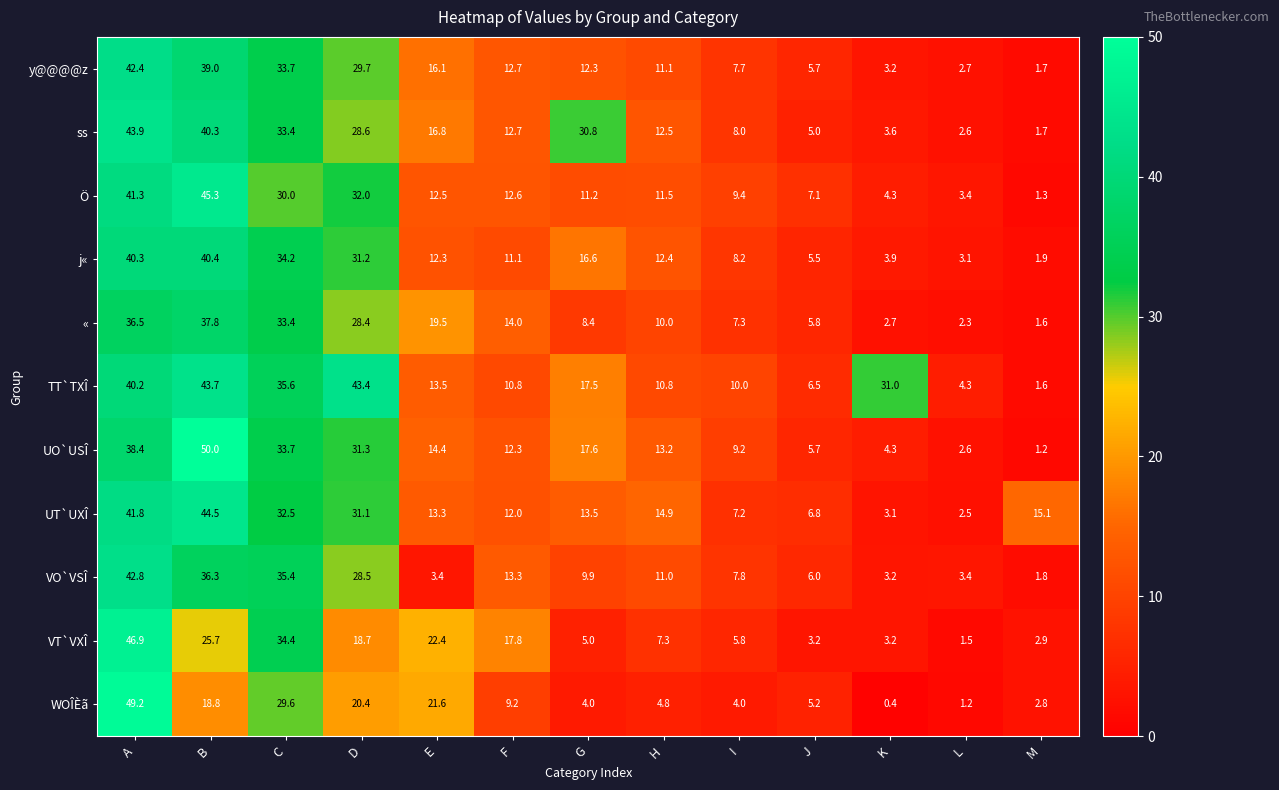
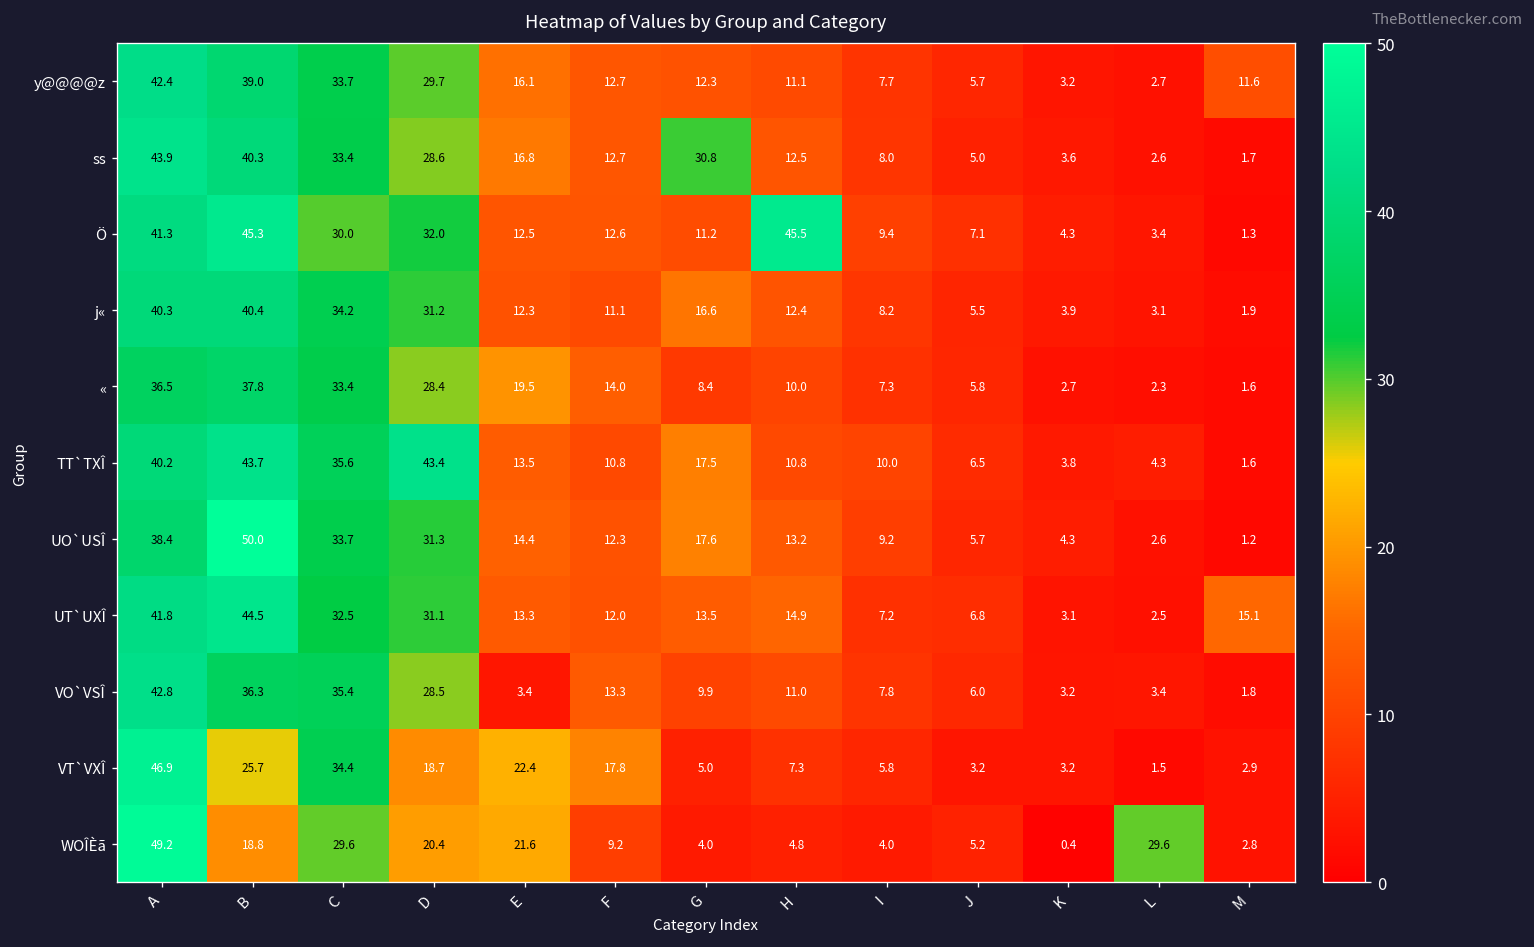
  {
    "y@@@@z": {
      "A": 42.4,
      "B": 39.0,
      "C": 33.7,
      "D": 29.7,
      "E": 16.1,
      "F": 12.7,
      "G": 12.3,
      "H": 11.1,
      "I": 7.7,
      "J": 5.7,
      "K": 3.2,
      "L": 2.7,
-     "M": 1.7
+     "M": 11.6
    },
    "ss": {
      "A": 43.9,
      "B": 40.3,
      "C": 33.4,
      "D": 28.6,
      "E": 16.8,
      "F": 12.7,
      "G": 30.8,
      "H": 12.5,
      "I": 8.0,
      "J": 5.0,
      "K": 3.6,
      "L": 2.6,
      "M": 1.7
    },
    "Ö": {
      "A": 41.3,
      "B": 45.3,
      "C": 30.0,
      "D": 32.0,
      "E": 12.5,
      "F": 12.6,
      "G": 11.2,
-     "H": 11.5,
+     "H": 45.5,
      "I": 9.4,
      "J": 7.1,
      "K": 4.3,
      "L": 3.4,
      "M": 1.3
    },
    "j«": {
      "A": 40.3,
      "B": 40.4,
      "C": 34.2,
      "D": 31.2,
      "E": 12.3,
      "F": 11.1,
      "G": 16.6,
      "H": 12.4,
      "I": 8.2,
      "J": 5.5,
      "K": 3.9,
      "L": 3.1,
      "M": 1.9
    },
    "«": {
      "A": 36.5,
      "B": 37.8,
      "C": 33.4,
      "D": 28.4,
      "E": 19.5,
      "F": 14.0,
      "G": 8.4,
      "H": 10.0,
      "I": 7.3,
      "J": 5.8,
      "K": 2.7,
      "L": 2.3,
      "M": 1.6
    },
    "TT`TXÎ": {
      "A": 40.2,
      "B": 43.7,
      "C": 35.6,
      "D": 43.4,
      "E": 13.5,
      "F": 10.8,
      "G": 17.5,
      "H": 10.8,
      "I": 10.0,
      "J": 6.5,
-     "K": 31.0,
+     "K": 3.8,
      "L": 4.3,
      "M": 1.6
    },
    "UO`USÎ": {
      "A": 38.4,
      "B": 50.0,
      "C": 33.7,
      "D": 31.3,
      "E": 14.4,
      "F": 12.3,
      "G": 17.6,
      "H": 13.2,
      "I": 9.2,
      "J": 5.7,
      "K": 4.3,
      "L": 2.6,
      "M": 1.2
    },
    "UT`UXÎ": {
      "A": 41.8,
      "B": 44.5,
      "C": 32.5,
      "D": 31.1,
      "E": 13.3,
      "F": 12.0,
      "G": 13.5,
      "H": 14.9,
      "I": 7.2,
      "J": 6.8,
      "K": 3.1,
      "L": 2.5,
      "M": 15.1
    },
    "VO`VSÎ": {
      "A": 42.8,
      "B": 36.3,
      "C": 35.4,
      "D": 28.5,
      "E": 3.4,
      "F": 13.3,
      "G": 9.9,
      "H": 11.0,
      "I": 7.8,
      "J": 6.0,
      "K": 3.2,
      "L": 3.4,
      "M": 1.8
    },
    "VT`VXÎ": {
      "A": 46.9,
      "B": 25.7,
      "C": 34.4,
      "D": 18.7,
      "E": 22.4,
      "F": 17.8,
      "G": 5.0,
      "H": 7.3,
      "I": 5.8,
      "J": 3.2,
      "K": 3.2,
      "L": 1.5,
      "M": 2.9
    },
    "WOÎÈã": {
      "A": 49.2,
      "B": 18.8,
      "C": 29.6,
      "D": 20.4,
      "E": 21.6,
      "F": 9.2,
      "G": 4.0,
      "H": 4.8,
      "I": 4.0,
      "J": 5.2,
      "K": 0.4,
-     "L": 1.2,
+     "L": 29.6,
      "M": 2.8
    }
  }
